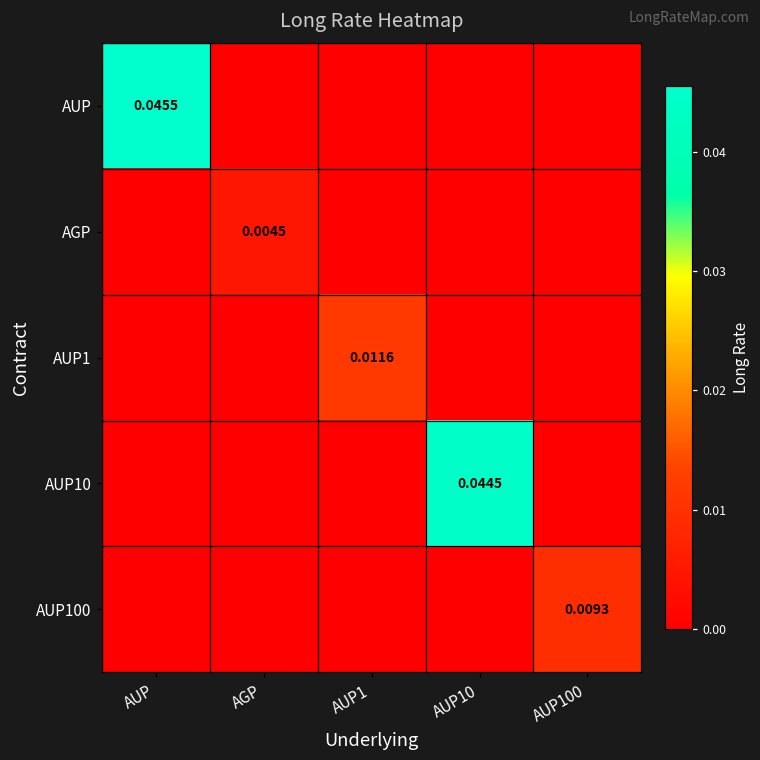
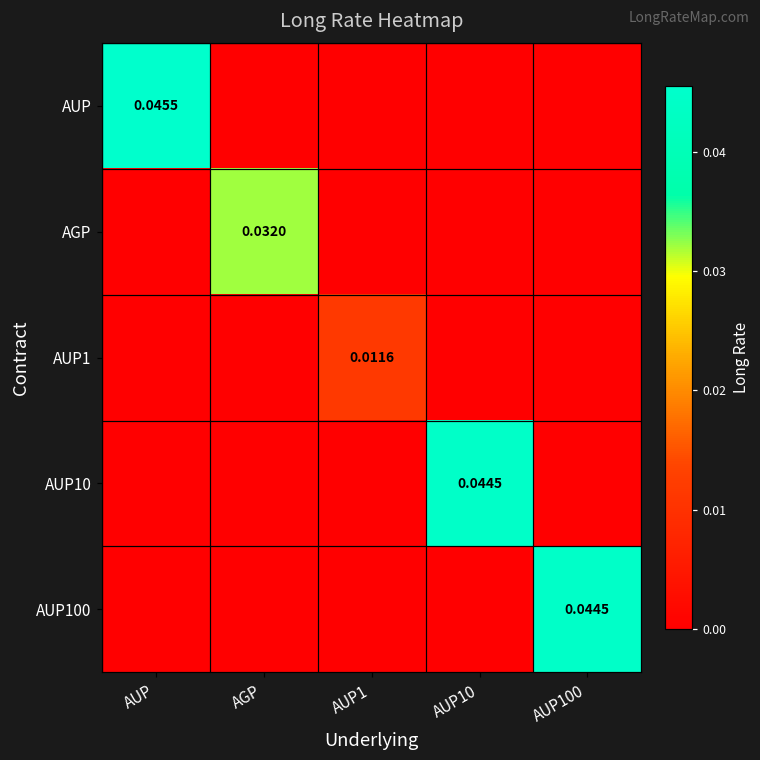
  {
    "AUP": {
      "AUP": 0.0455
    },
    "AGP": {
-     "AGP": 0.0045
+     "AGP": 0.0320
    },
    "AUP1": {
      "AUP1": 0.0116
    },
    "AUP10": {
      "AUP10": 0.0445
    },
    "AUP100": {
-     "AUP100": 0.0093
+     "AUP100": 0.0445
    }
  }
